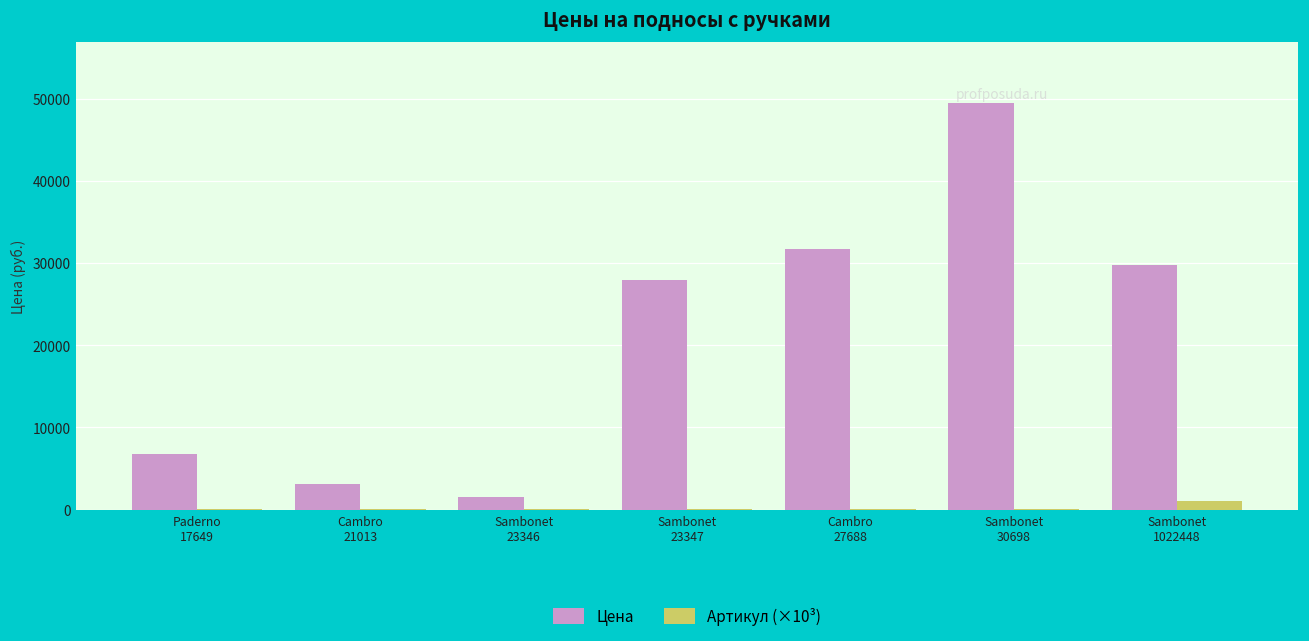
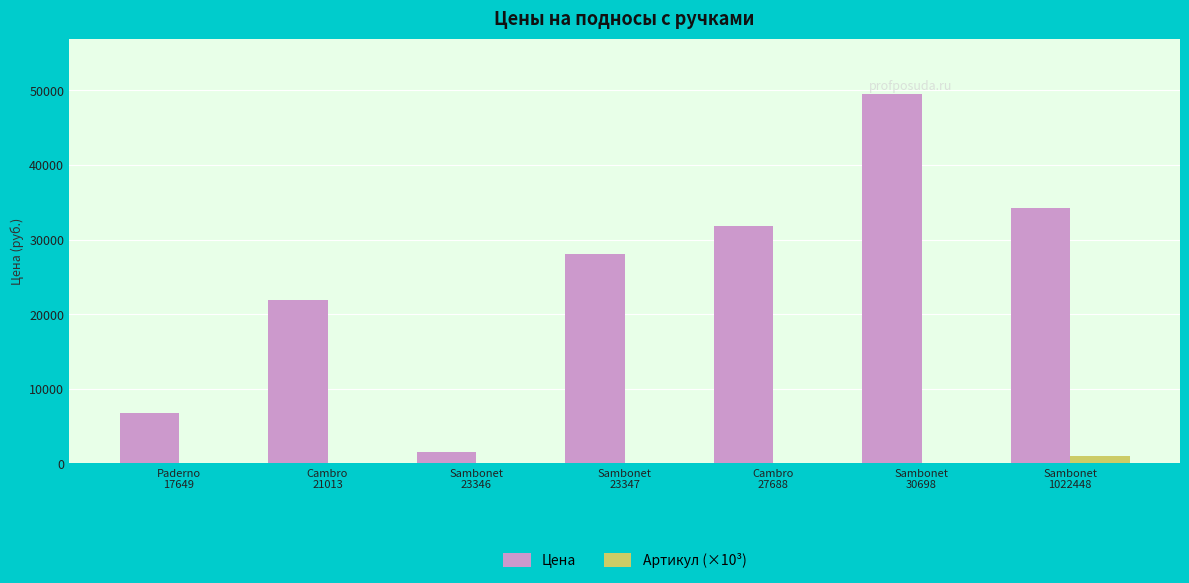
  {
    "Цена": {
      "Paderno 17649": 7000,
-     "Cambro 21013": 3000,
+     "Cambro 21013": 22000,
      "Sambonet 23346": 2000,
      "Sambonet 23347": 28000,
      "Cambro 27688": 32000,
      "Sambonet 30698": 50000,
-     "Sambonet 1022448": 30000
+     "Sambonet 1022448": 34000
    },
    "Артикул (×10³)": {
      "Sambonet 1022448": 1000
    }
  }
